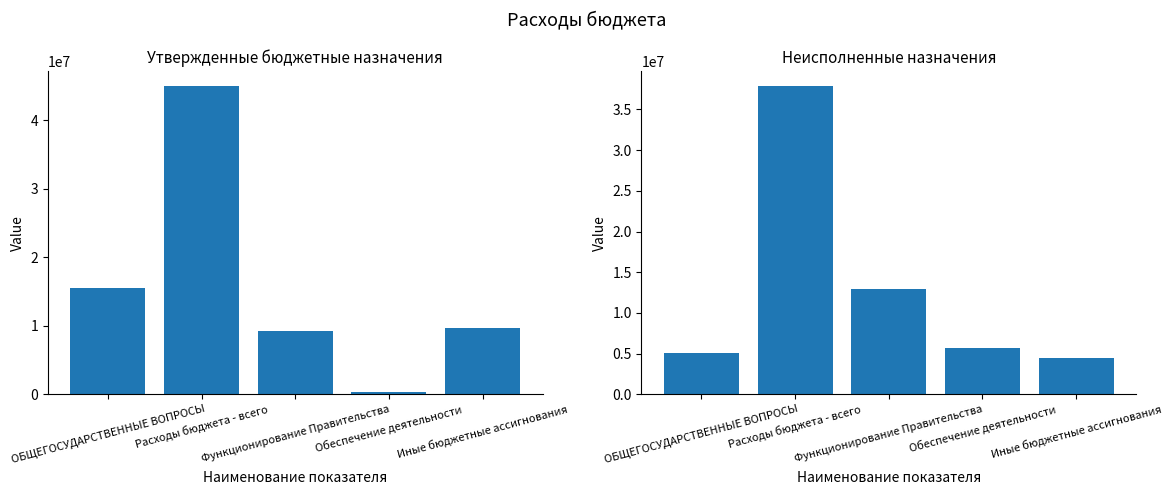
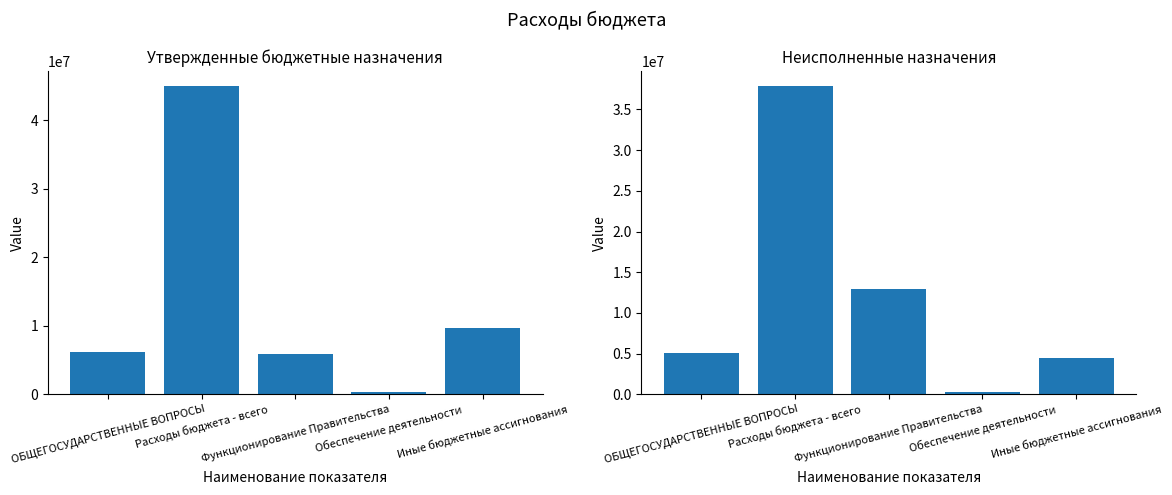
  {
    "Утвержденные бюджетные назначения": {
-     "ОБЩЕГОСУДАРСТВЕННЫЕ ВОПРОСЫ": 15000000,
+     "ОБЩЕГОСУДАРСТВЕННЫЕ ВОПРОСЫ": 6000000,
      "Расходы бюджета - всего": 45000000,
-     "Функционирование Правительства": 9000000,
+     "Функционирование Правительства": 6000000,
      "Иные бюджетные ассигнования": 10000000
    },
    "Неисполненные назначения": {
      "ОБЩЕГОСУДАРСТВЕННЫЕ ВОПРОСЫ": 5000000,
      "Расходы бюджета - всего": 38000000,
      "Функционирование Правительства": 13000000,
-     "Обеспечение деятельности": 6000000,
+     "Обеспечение деятельности": 0,
      "Иные бюджетные ассигнования": 4000000
    }
  }
